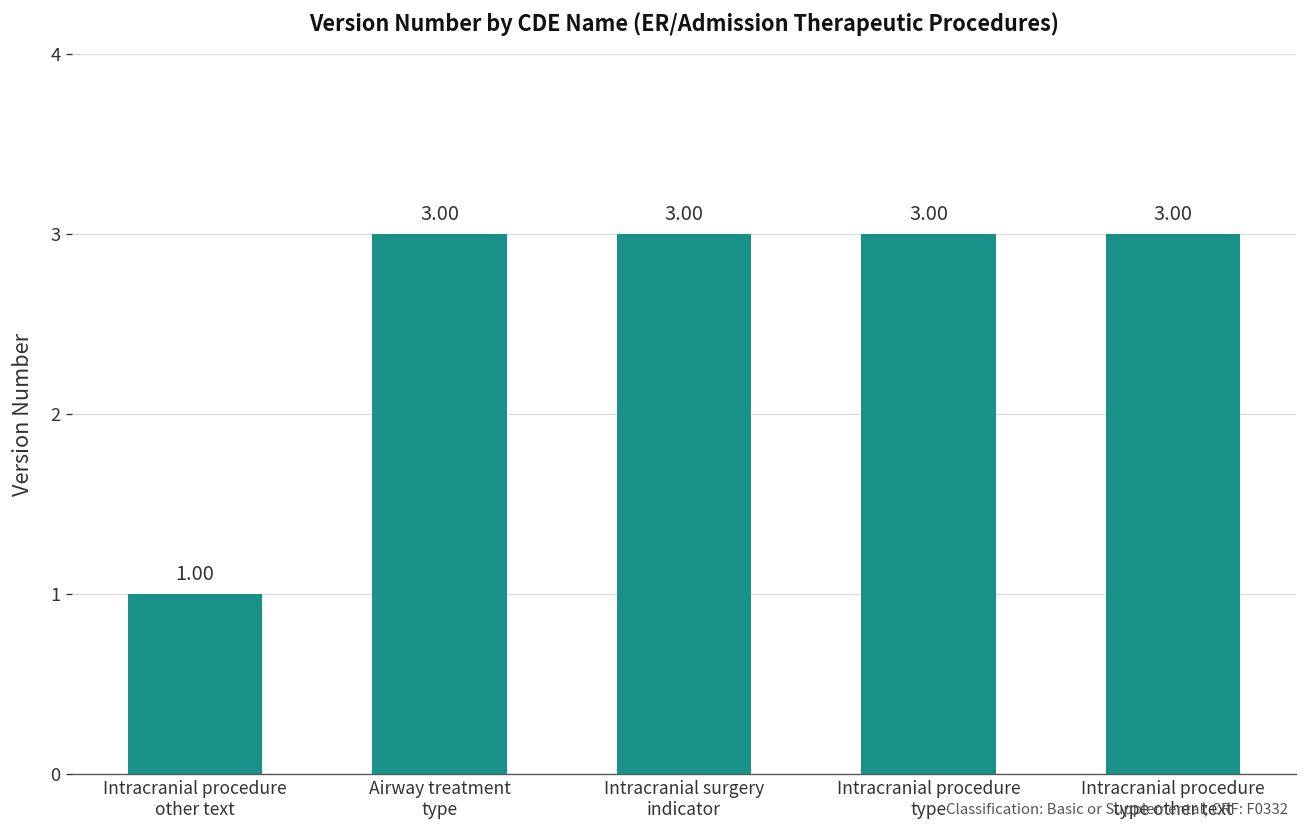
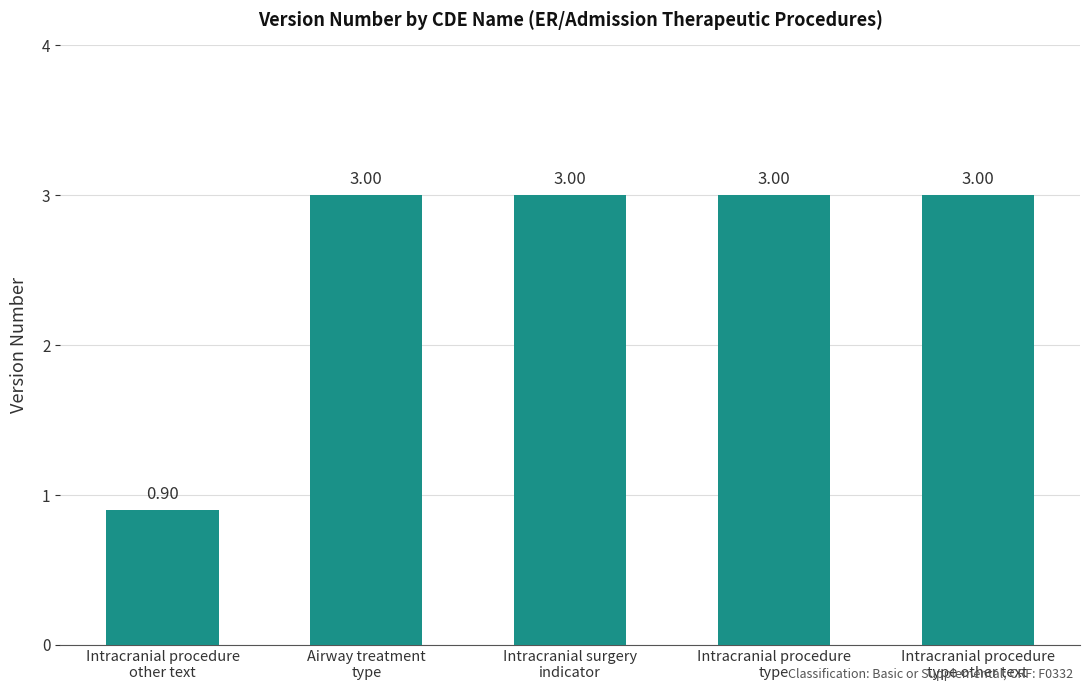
  {
-   "Intracranial procedure other text": 1.00,
+   "Intracranial procedure other text": 0.90,
    "Airway treatment type": 3.00,
    "Intracranial surgery indicator": 3.00,
    "Intracranial procedure type": 3.00,
    "Intracranial procedure type other text": 3.00
  }
